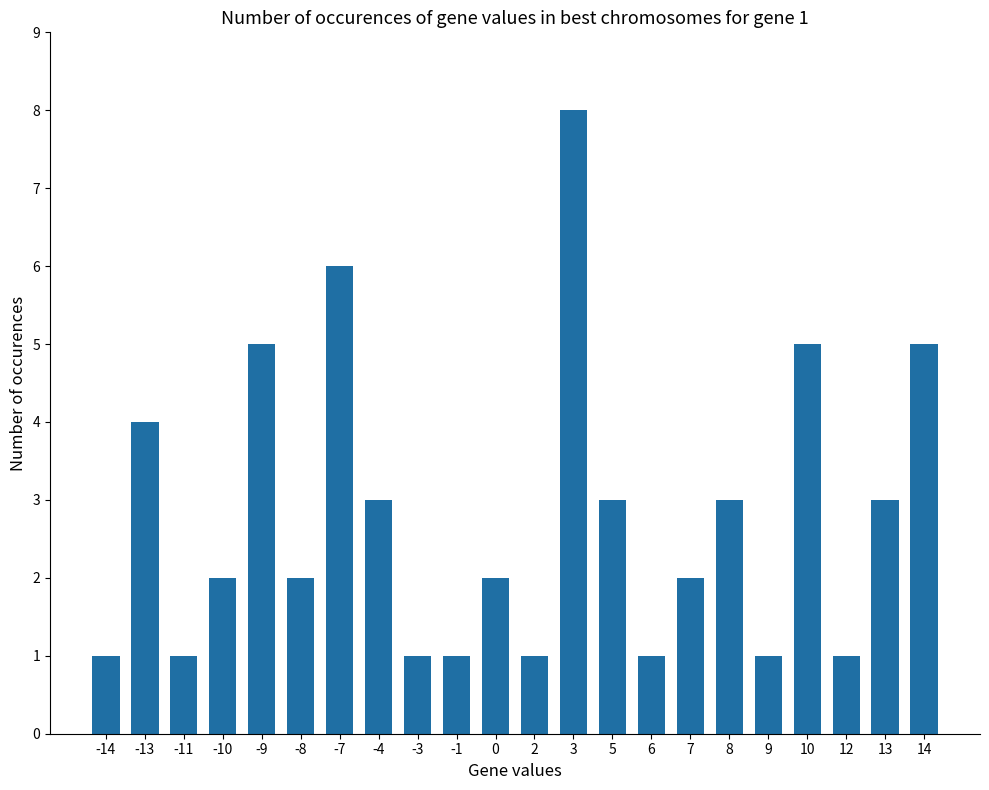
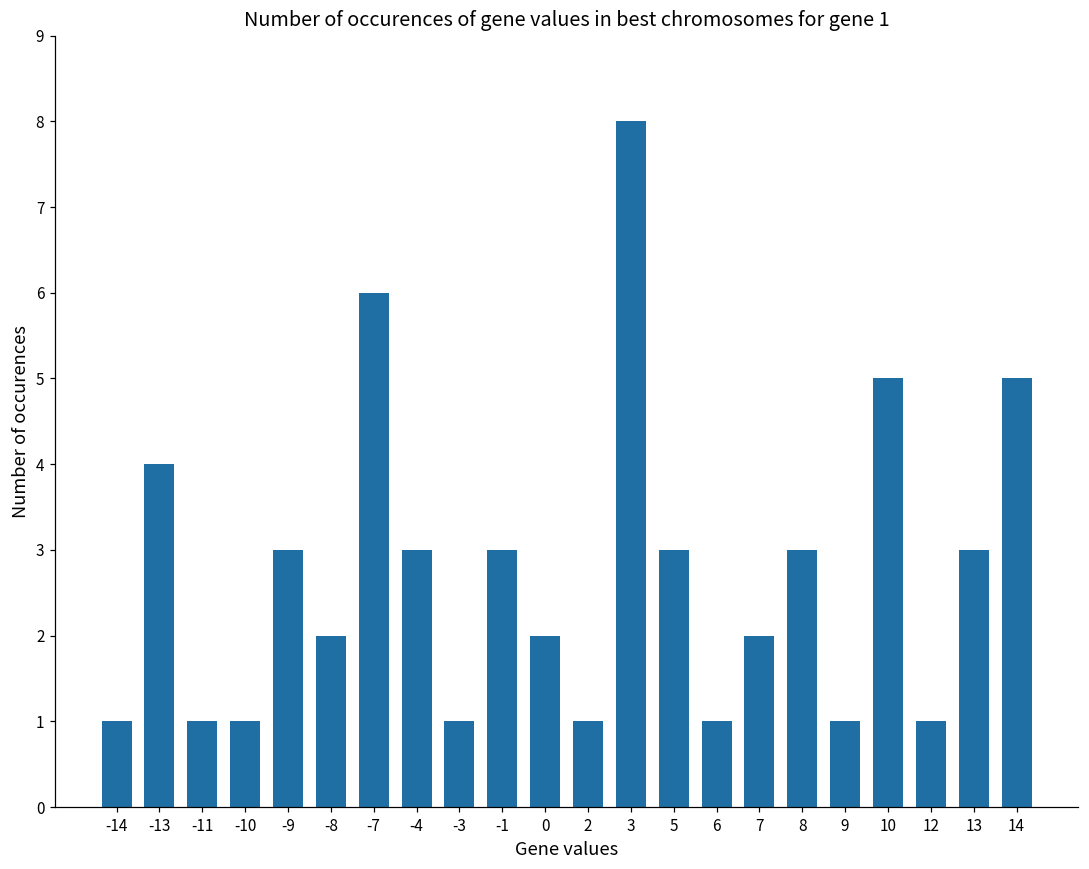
  {
    "-14": 1,
    "-13": 4,
    "-11": 1,
-   "-10": 2,
-   "-9": 5,
+   "-10": 1,
+   "-9": 3,
    "-8": 2,
    "-7": 6,
    "-4": 3,
    "-3": 1,
-   "-1": 1,
+   "-1": 3,
    "0": 2,
    "2": 1,
    "3": 8,
    "5": 3,
    "6": 1,
    "7": 2,
    "8": 3,
    "9": 1,
    "10": 5,
    "12": 1,
    "13": 3,
    "14": 5
  }
